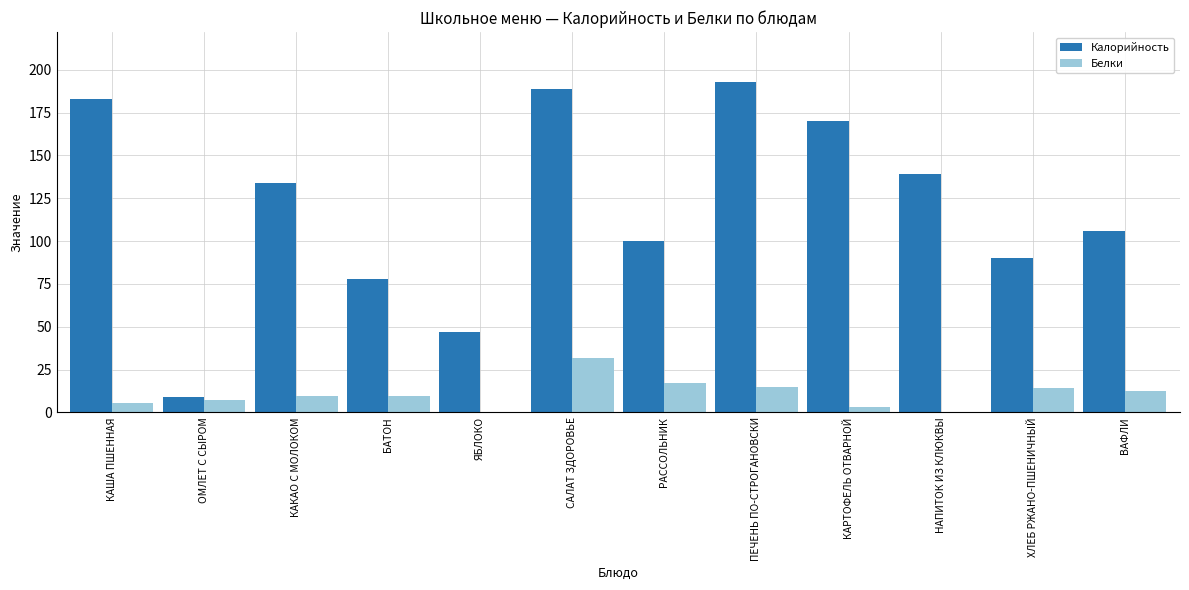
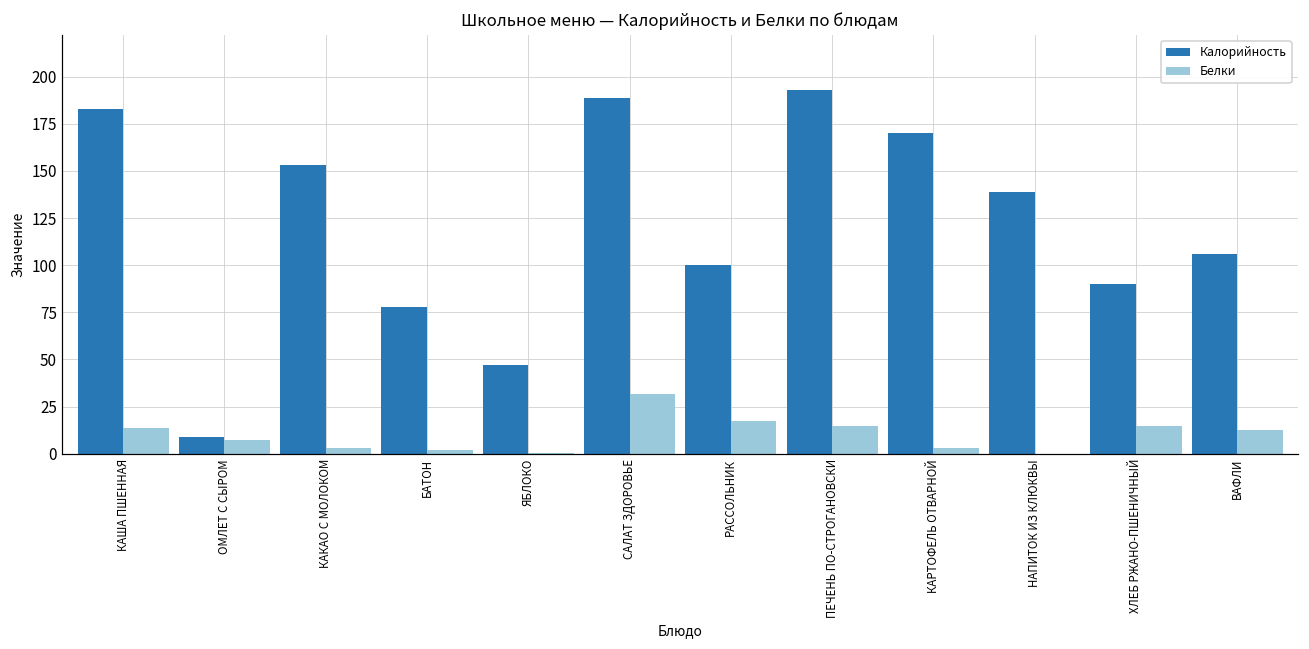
  {
    "Калорийность": {
      "КАША ПШЕННАЯ": 183,
      "ОМЛЕТ С СЫРОМ": 9,
-     "КАКАО С МОЛОКОМ": 134,
+     "КАКАО С МОЛОКОМ": 153,
      "БАТОН": 78,
      "ЯБЛОКО": 47,
      "САЛАТ ЗДОРОВЬЕ": 189,
      "РАССОЛЬНИК": 100,
      "ПЕЧЕНЬ ПО-СТРОГАНОВСКИ": 193,
      "КАРТОФЕЛЬ ОТВАРНОЙ": 170,
      "НАПИТОК ИЗ КЛЮКВЫ": 139,
      "ХЛЕБ РЖАНО-ПШЕНИЧНЫЙ": 90,
      "ВАФЛИ": 106
    },
    "Белки": {
-     "КАША ПШЕННАЯ": 6,
+     "КАША ПШЕННАЯ": 14,
      "ОМЛЕТ С СЫРОМ": 8,
-     "КАКАО С МОЛОКОМ": 10,
-     "БАТОН": 10,
+     "КАКАО С МОЛОКОМ": 3,
+     "БАТОН": 2,
      "САЛАТ ЗДОРОВЬЕ": 32,
      "РАССОЛЬНИК": 17,
      "ПЕЧЕНЬ ПО-СТРОГАНОВСКИ": 15,
      "КАРТОФЕЛЬ ОТВАРНОЙ": 3,
      "ХЛЕБ РЖАНО-ПШЕНИЧНЫЙ": 15,
      "ВАФЛИ": 13
    }
  }
